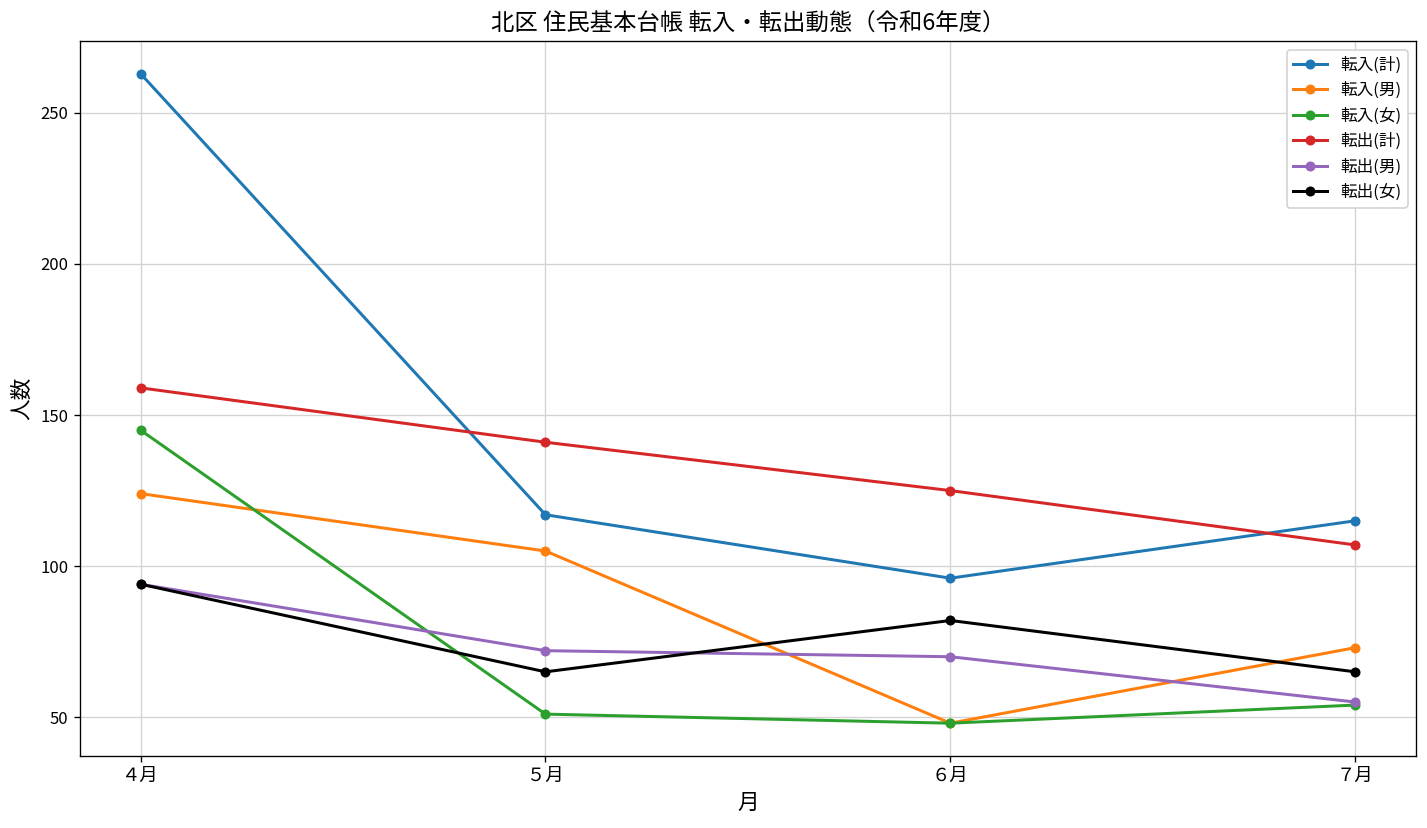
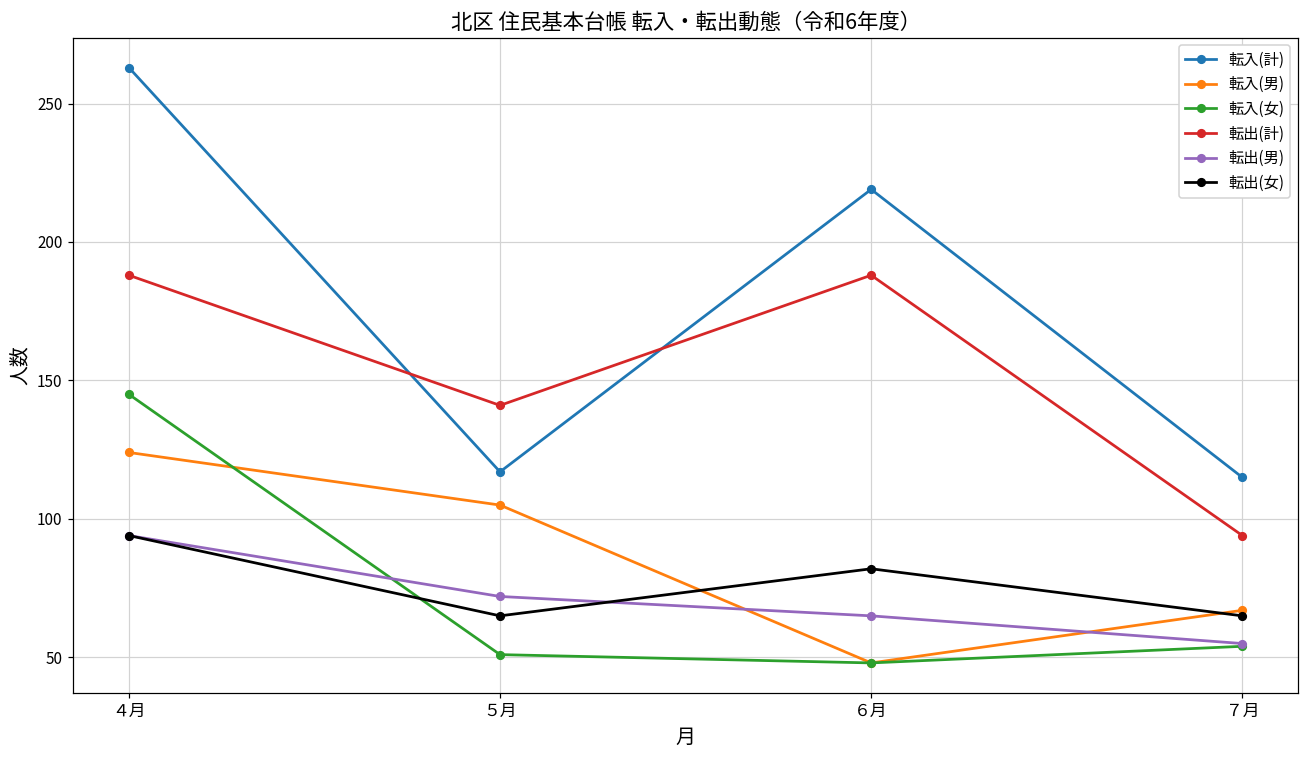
  {
    "転入(計)": {
      "４月": 263,
      "５月": 117,
-     "６月": 96,
+     "６月": 219,
      "７月": 115
    },
    "転入(男)": {
      "４月": 124,
      "５月": 105,
-     "７月": 73
+     "７月": 67
    },
    "転入(女)": {
      "４月": 145,
      "５月": 51,
      "７月": 54
    },
    "転出(計)": {
-     "４月": 159,
+     "４月": 188,
      "５月": 141,
-     "６月": 125,
-     "７月": 107
+     "６月": 188,
+     "７月": 94
    },
    "転出(男)": {
      "５月": 72,
-     "６月": 70,
+     "６月": 65,
      "７月": 55
    },
    "転出(女)": {
      "５月": 65,
      "６月": 82,
      "７月": 65
    }
  }
